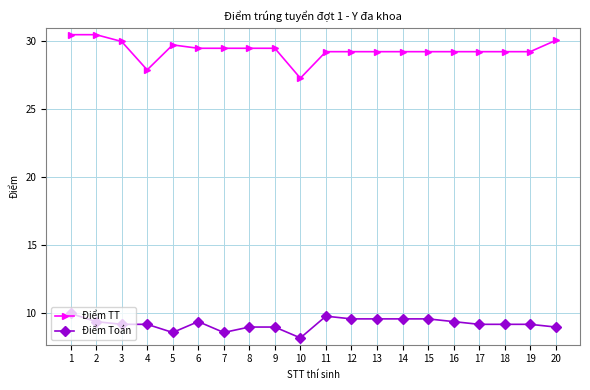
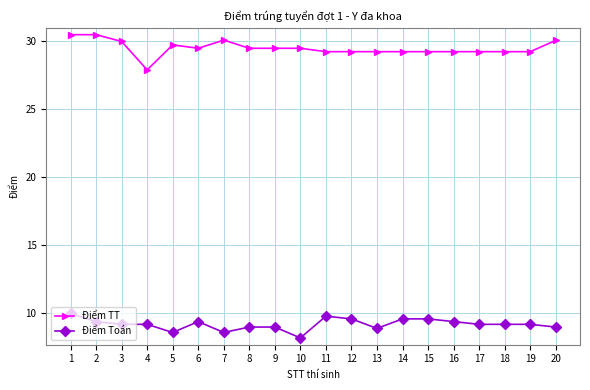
  {
    "Điểm TT": {
      "1": 30.5,
      "2": 30.5,
      "3": 30.0,
      "4": 27.9,
      "5": 29.8,
      "6": 29.5,
-     "7": 29.5,
+     "7": 30.1,
      "8": 29.5,
      "9": 29.5,
-     "10": 27.3,
+     "10": 29.5,
      "11": 29.3,
      "12": 29.3,
      "13": 29.3,
      "14": 29.3,
      "15": 29.3,
      "16": 29.3,
      "17": 29.3,
      "18": 29.3,
      "19": 29.3,
      "20": 30.1
    },
    "Điểm Toán": {
      "4": 9.2,
      "5": 8.6,
      "6": 9.4,
      "7": 8.6,
      "8": 9.0,
      "9": 9.0,
      "10": 8.2,
      "11": 9.8,
      "12": 9.6,
-     "13": 9.6,
+     "13": 8.9,
      "14": 9.6,
      "15": 9.6,
      "16": 9.4,
      "17": 9.2,
      "18": 9.2,
      "19": 9.2,
      "20": 9.0
    }
  }
